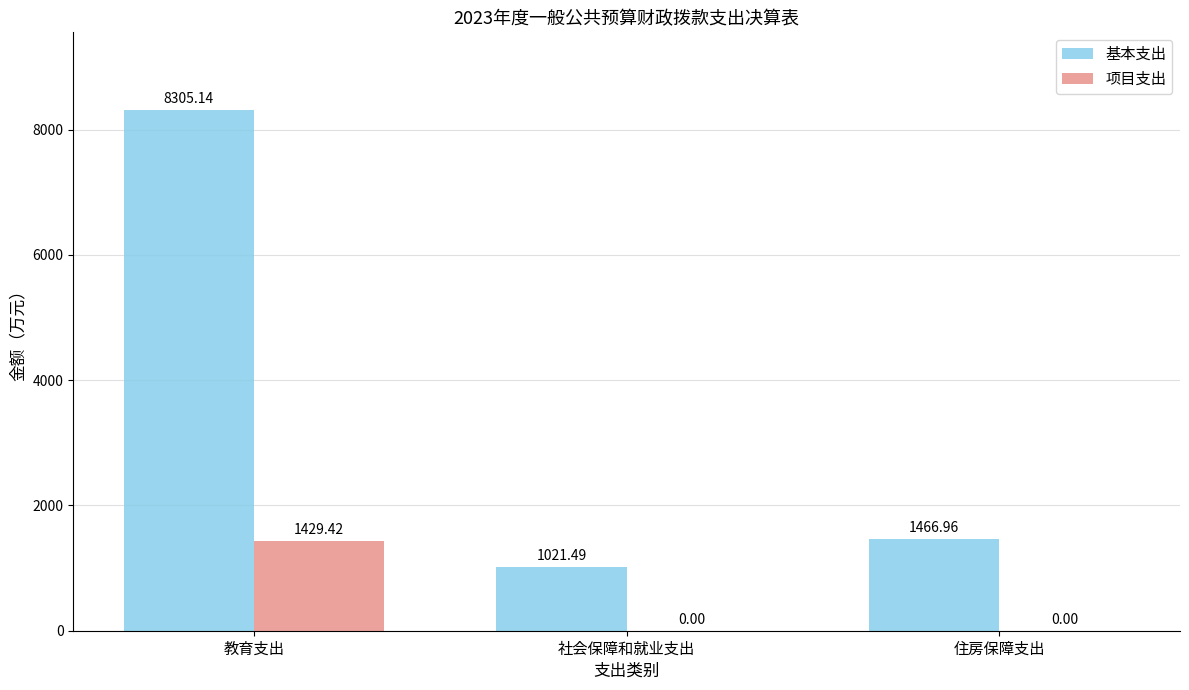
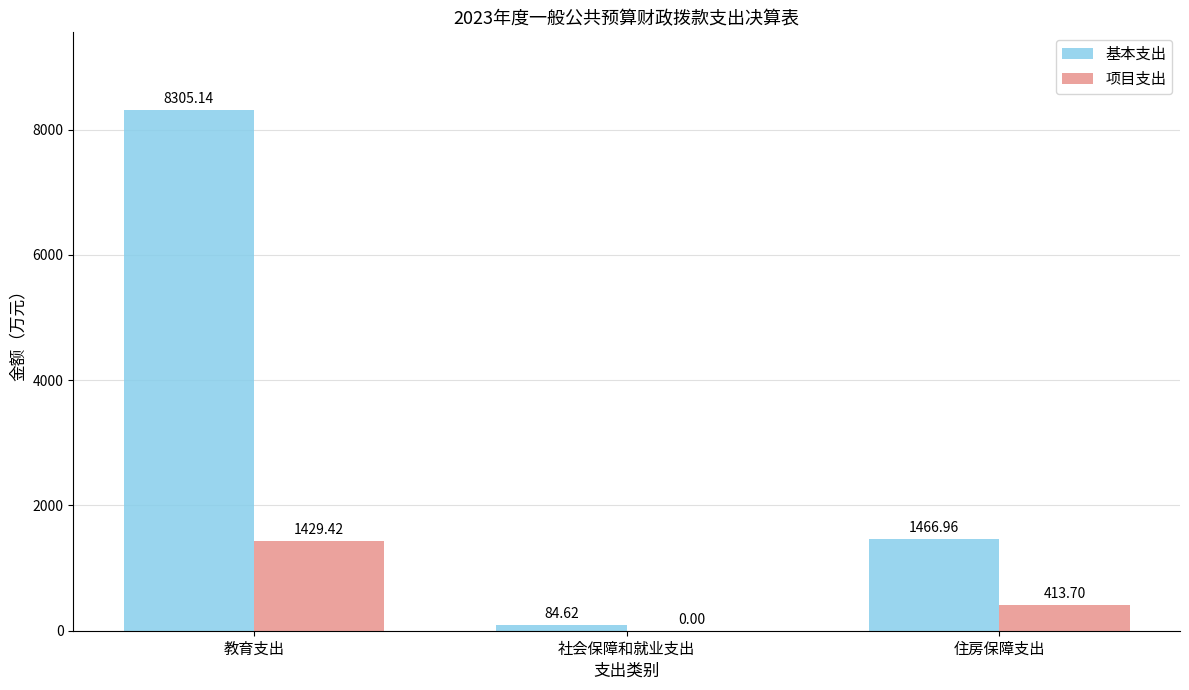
  {
    "基本支出": {
      "教育支出": 8305.14,
-     "社会保障和就业支出": 1021.49,
+     "社会保障和就业支出": 84.62,
      "住房保障支出": 1466.96
    },
    "项目支出": {
      "教育支出": 1429.42,
      "社会保障和就业支出": 0.00,
-     "住房保障支出": 0.00
+     "住房保障支出": 413.70
    }
  }
